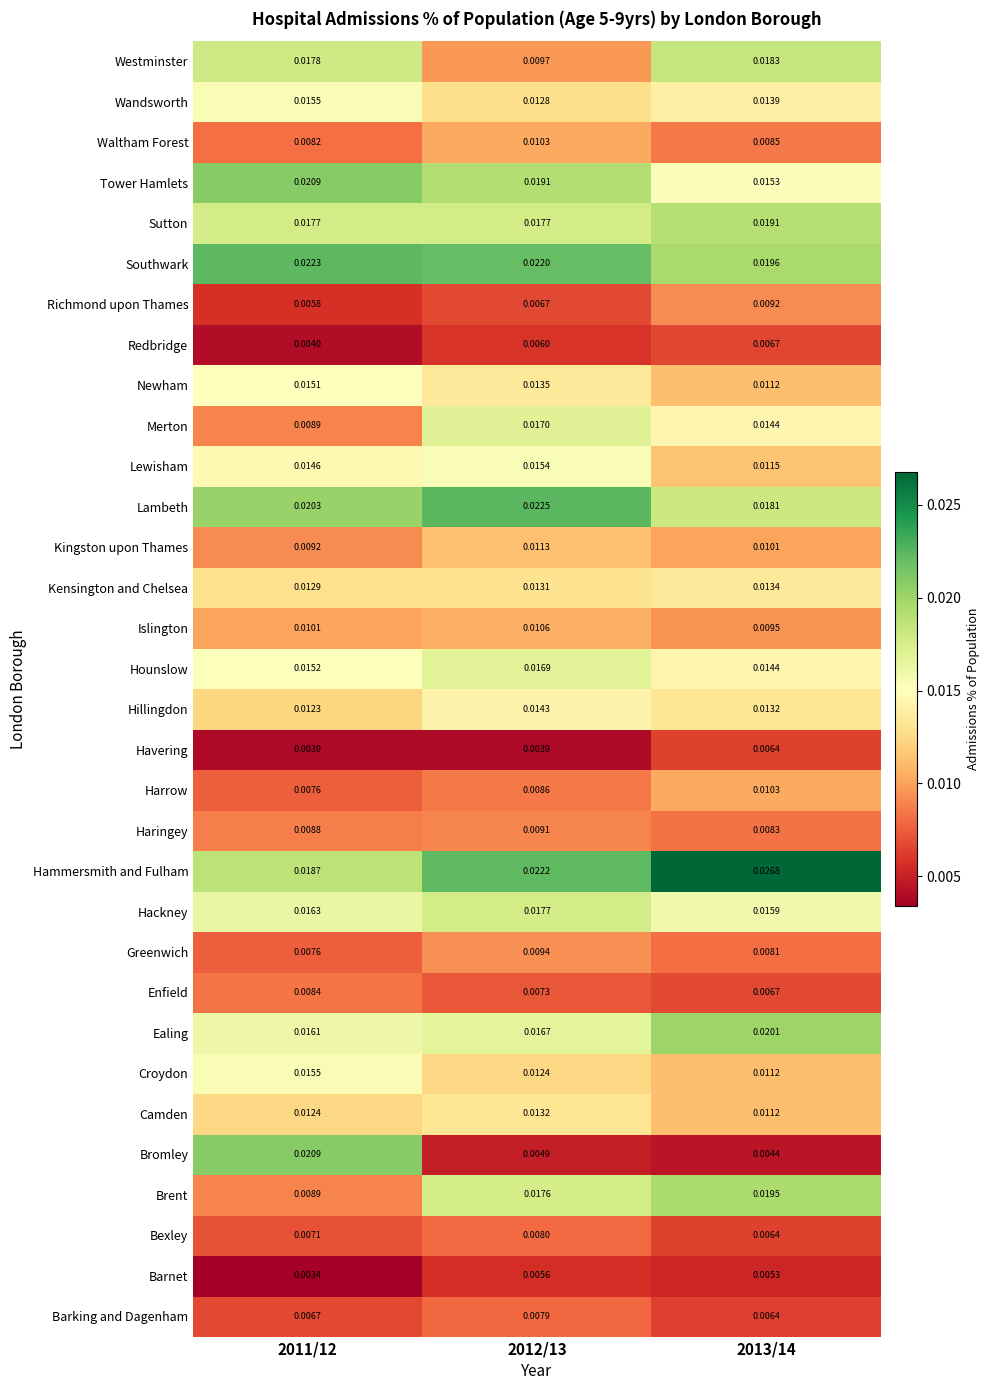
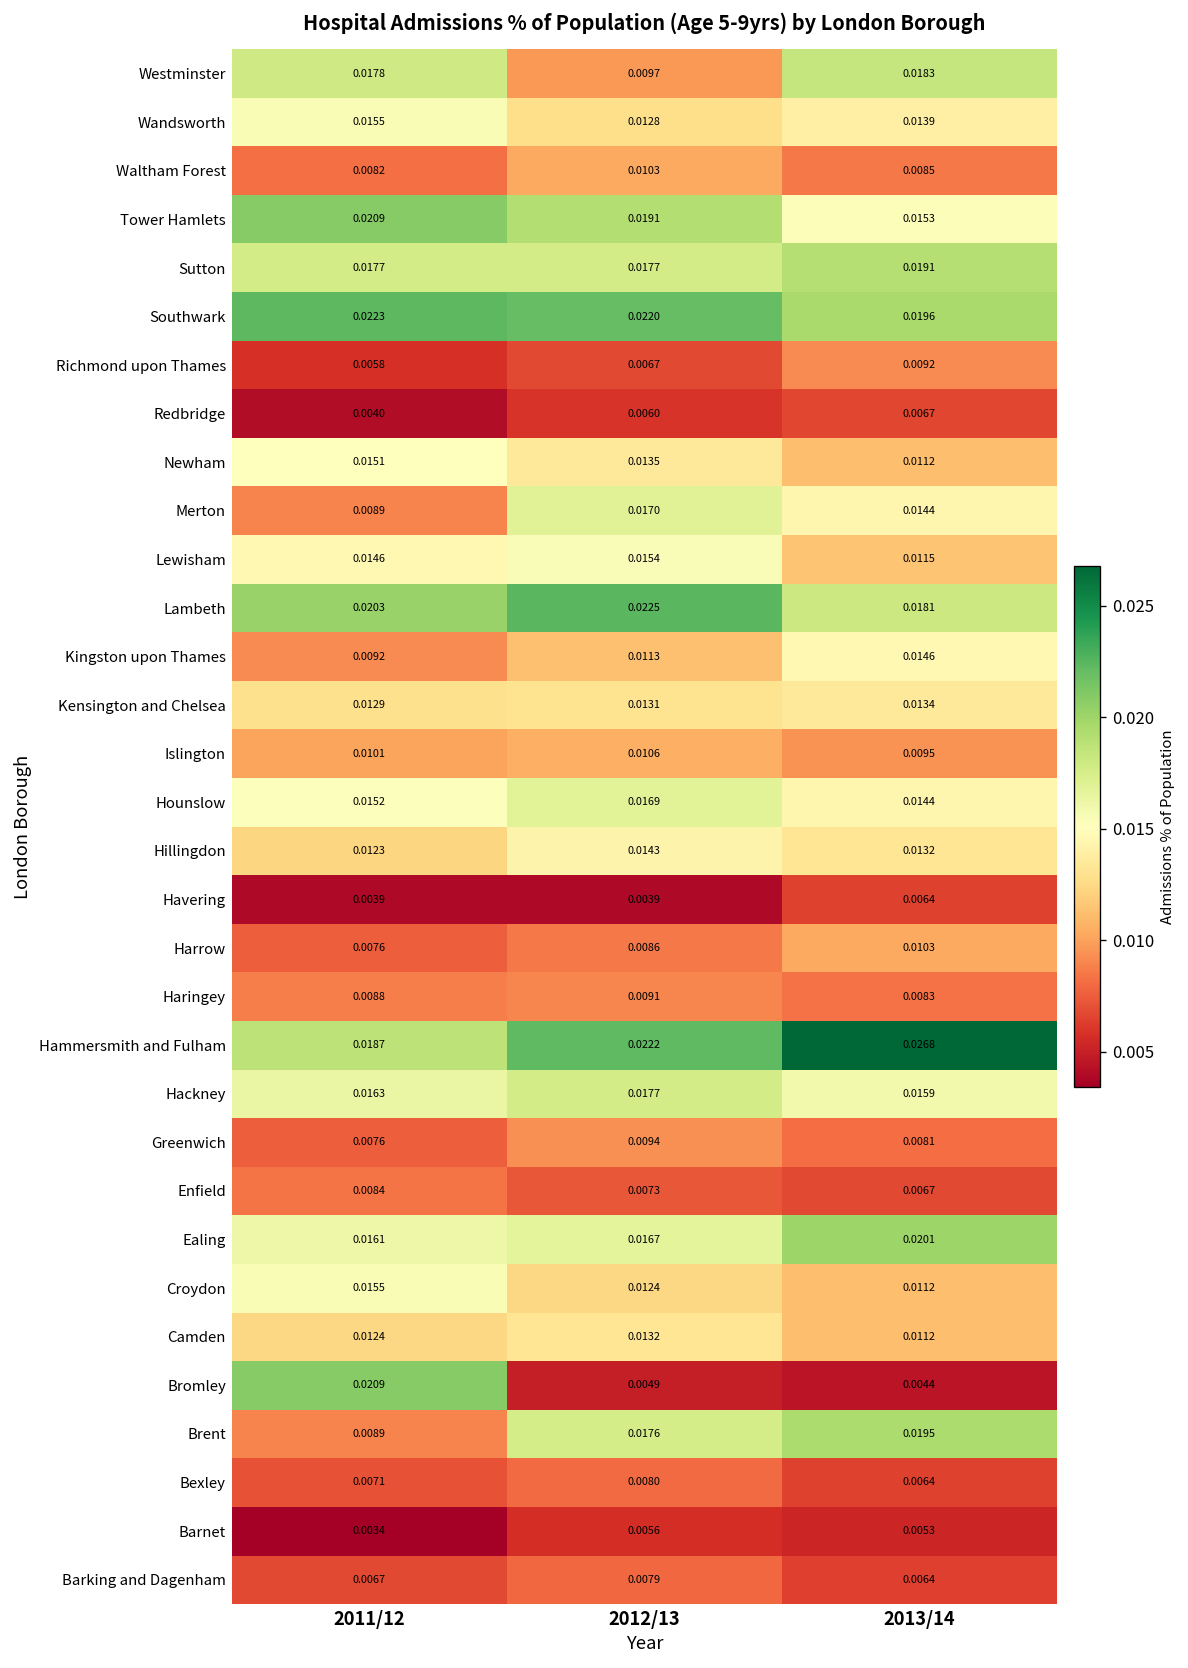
  {
    "Westminster": {
      "2011/12": 0.0178,
      "2012/13": 0.0097,
      "2013/14": 0.0183
    },
    "Wandsworth": {
      "2011/12": 0.0155,
      "2012/13": 0.0128,
      "2013/14": 0.0139
    },
    "Waltham Forest": {
      "2011/12": 0.0082,
      "2012/13": 0.0103,
      "2013/14": 0.0085
    },
    "Tower Hamlets": {
      "2011/12": 0.0209,
      "2012/13": 0.0191,
      "2013/14": 0.0153
    },
    "Sutton": {
      "2011/12": 0.0177,
      "2012/13": 0.0177,
      "2013/14": 0.0191
    },
    "Southwark": {
      "2011/12": 0.0223,
      "2012/13": 0.0220,
      "2013/14": 0.0196
    },
    "Richmond upon Thames": {
      "2011/12": 0.0058,
      "2012/13": 0.0067,
      "2013/14": 0.0092
    },
    "Redbridge": {
      "2011/12": 0.0040,
      "2012/13": 0.0060,
      "2013/14": 0.0067
    },
    "Newham": {
      "2011/12": 0.0151,
      "2012/13": 0.0135,
      "2013/14": 0.0112
    },
    "Merton": {
      "2011/12": 0.0089,
      "2012/13": 0.0170,
      "2013/14": 0.0144
    },
    "Lewisham": {
      "2011/12": 0.0146,
      "2012/13": 0.0154,
      "2013/14": 0.0115
    },
    "Lambeth": {
      "2011/12": 0.0203,
      "2012/13": 0.0225,
      "2013/14": 0.0181
    },
    "Kingston upon Thames": {
      "2011/12": 0.0092,
      "2012/13": 0.0113,
-     "2013/14": 0.0101
+     "2013/14": 0.0146
    },
    "Kensington and Chelsea": {
      "2011/12": 0.0129,
      "2012/13": 0.0131,
      "2013/14": 0.0134
    },
    "Islington": {
      "2011/12": 0.0101,
      "2012/13": 0.0106,
      "2013/14": 0.0095
    },
    "Hounslow": {
      "2011/12": 0.0152,
      "2012/13": 0.0169,
      "2013/14": 0.0144
    },
    "Hillingdon": {
      "2011/12": 0.0123,
      "2012/13": 0.0143,
      "2013/14": 0.0132
    },
    "Havering": {
      "2011/12": 0.0039,
      "2012/13": 0.0039,
      "2013/14": 0.0064
    },
    "Harrow": {
      "2011/12": 0.0076,
      "2012/13": 0.0086,
      "2013/14": 0.0103
    },
    "Haringey": {
      "2011/12": 0.0088,
      "2012/13": 0.0091,
      "2013/14": 0.0083
    },
    "Hammersmith and Fulham": {
      "2011/12": 0.0187,
      "2012/13": 0.0222,
      "2013/14": 0.0268
    },
    "Hackney": {
      "2011/12": 0.0163,
      "2012/13": 0.0177,
      "2013/14": 0.0159
    },
    "Greenwich": {
      "2011/12": 0.0076,
      "2012/13": 0.0094,
      "2013/14": 0.0081
    },
    "Enfield": {
      "2011/12": 0.0084,
      "2012/13": 0.0073,
      "2013/14": 0.0067
    },
    "Ealing": {
      "2011/12": 0.0161,
      "2012/13": 0.0167,
      "2013/14": 0.0201
    },
    "Croydon": {
      "2011/12": 0.0155,
      "2012/13": 0.0124,
      "2013/14": 0.0112
    },
    "Camden": {
      "2011/12": 0.0124,
      "2012/13": 0.0132,
      "2013/14": 0.0112
    },
    "Bromley": {
      "2011/12": 0.0209,
      "2012/13": 0.0049,
      "2013/14": 0.0044
    },
    "Brent": {
      "2011/12": 0.0089,
      "2012/13": 0.0176,
      "2013/14": 0.0195
    },
    "Bexley": {
      "2011/12": 0.0071,
      "2012/13": 0.0080,
      "2013/14": 0.0064
    },
    "Barnet": {
      "2011/12": 0.0034,
      "2012/13": 0.0056,
      "2013/14": 0.0053
    },
    "Barking and Dagenham": {
      "2011/12": 0.0067,
      "2012/13": 0.0079,
      "2013/14": 0.0064
    }
  }
